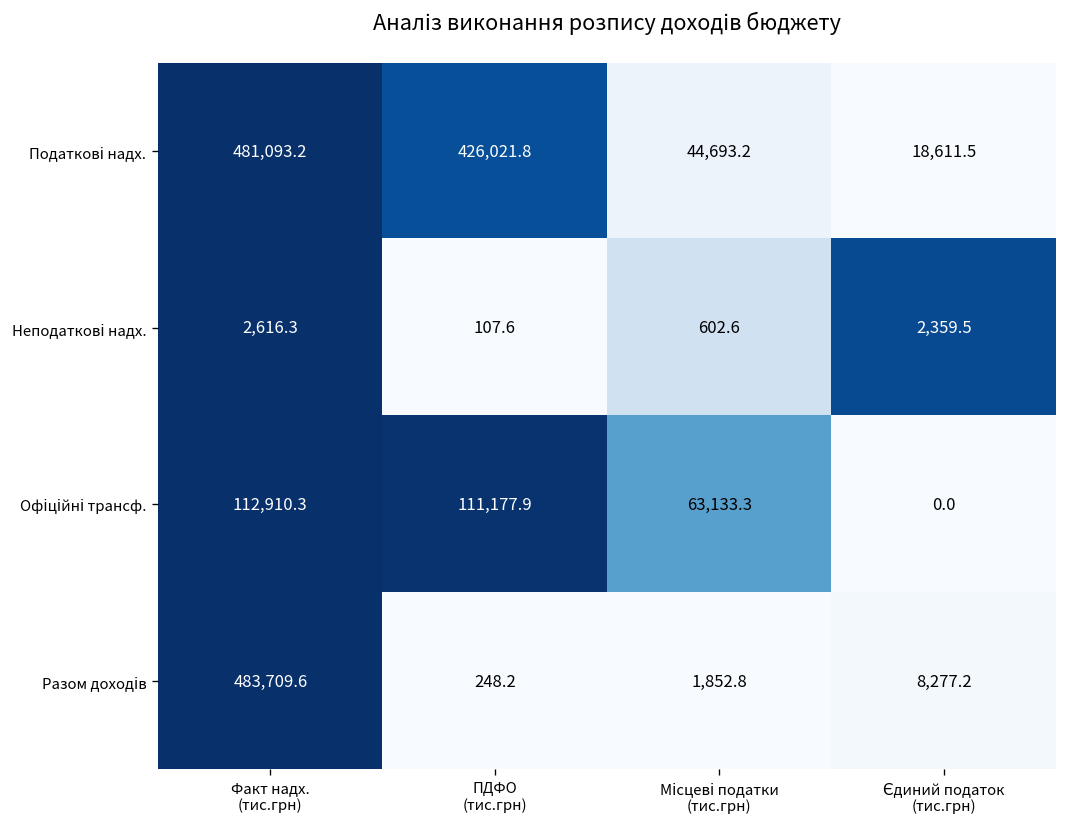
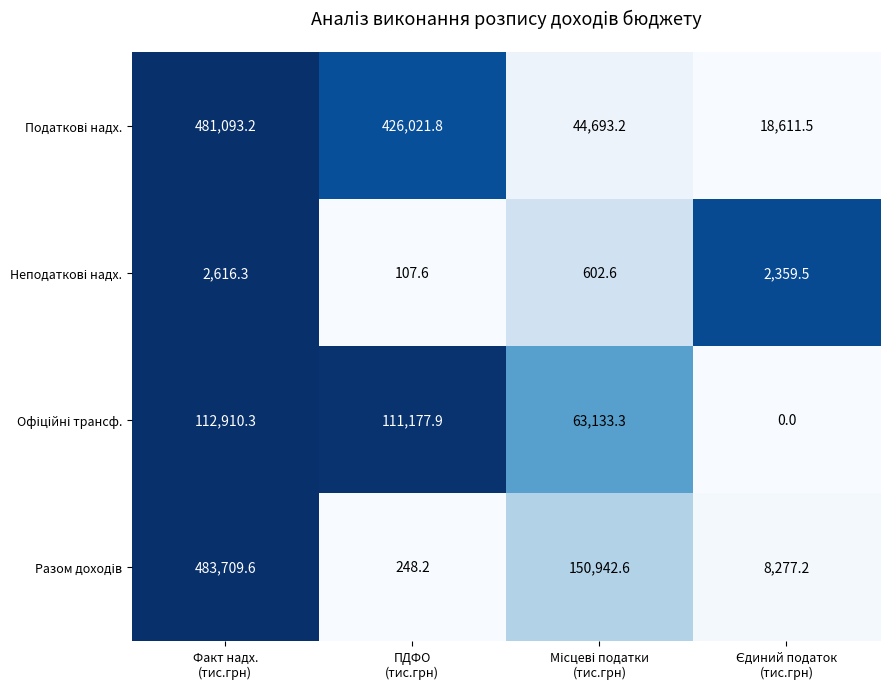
  {
    "Податкові надх.": {
      "Факт надх. (тис.грн)": "481,093.2",
      "ПДФО (тис.грн)": "426,021.8",
      "Місцеві податки (тис.грн)": "44,693.2",
      "Єдиний податок (тис.грн)": "18,611.5"
    },
    "Неподаткові надх.": {
      "Факт надх. (тис.грн)": "2,616.3",
      "ПДФО (тис.грн)": "107.6",
      "Місцеві податки (тис.грн)": "602.6",
      "Єдиний податок (тис.грн)": "2,359.5"
    },
    "Офіційні трансф.": {
      "Факт надх. (тис.грн)": "112,910.3",
      "ПДФО (тис.грн)": "111,177.9",
      "Місцеві податки (тис.грн)": "63,133.3",
      "Єдиний податок (тис.грн)": "0.0"
    },
    "Разом доходів": {
      "Факт надх. (тис.грн)": "483,709.6",
      "ПДФО (тис.грн)": "248.2",
-     "Місцеві податки (тис.грн)": "1,852.8",
+     "Місцеві податки (тис.грн)": "150,942.6",
      "Єдиний податок (тис.грн)": "8,277.2"
    }
  }
